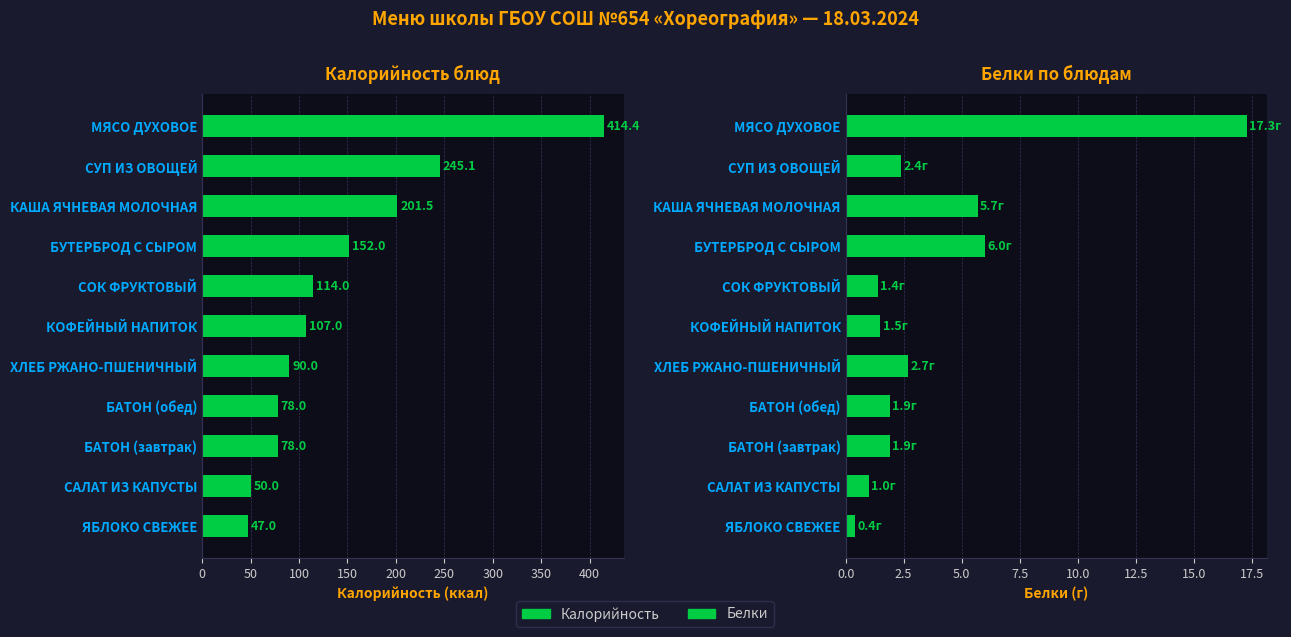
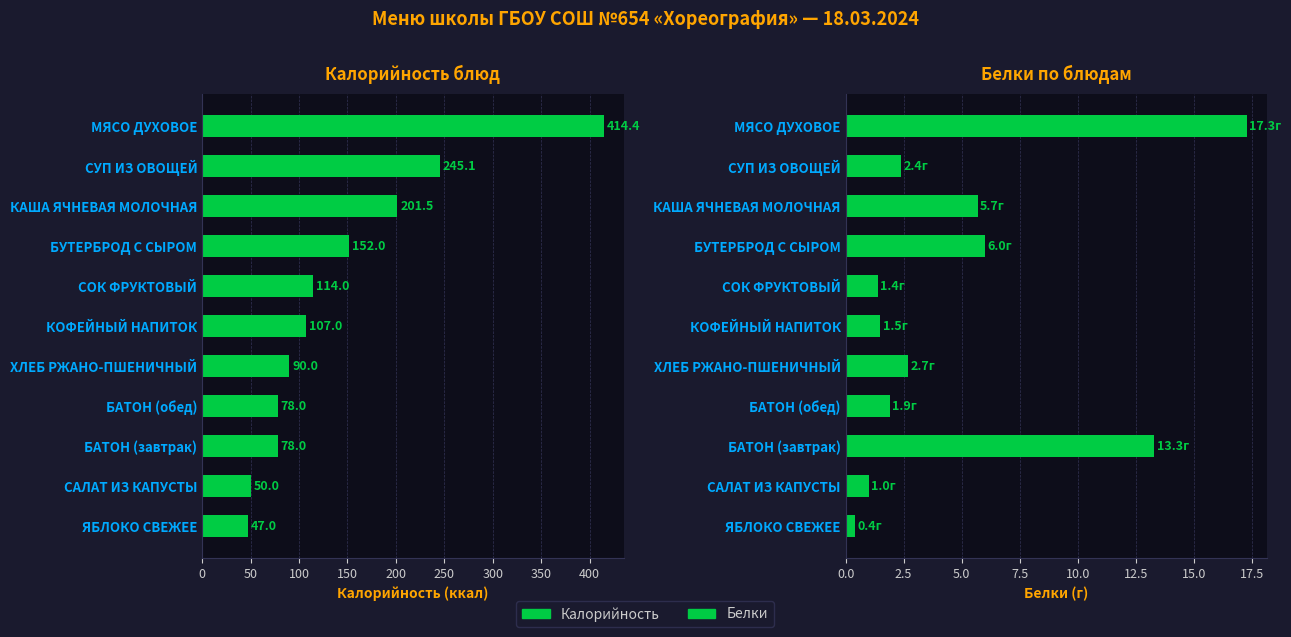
  {
    "Калорийность блюд": {
      "МЯСО ДУХОВОЕ": "414.4",
      "СУП ИЗ ОВОЩЕЙ": "245.1",
      "КАША ЯЧНЕВАЯ МОЛОЧНАЯ": "201.5",
      "БУТЕРБРОД С СЫРОМ": "152.0",
      "СОК ФРУКТОВЫЙ": "114.0",
      "КОФЕЙНЫЙ НАПИТОК": "107.0",
      "ХЛЕБ РЖАНО-ПШЕНИЧНЫЙ": "90.0",
      "БАТОН (обед)": "78.0",
      "БАТОН (завтрак)": "78.0",
      "САЛАТ ИЗ КАПУСТЫ": "50.0",
      "ЯБЛОКО СВЕЖЕЕ": "47.0"
    },
    "Белки по блюдам": {
      "МЯСО ДУХОВОЕ": "17.3г",
      "СУП ИЗ ОВОЩЕЙ": "2.4г",
      "КАША ЯЧНЕВАЯ МОЛОЧНАЯ": "5.7г",
      "БУТЕРБРОД С СЫРОМ": "6.0г",
      "СОК ФРУКТОВЫЙ": "1.4г",
      "КОФЕЙНЫЙ НАПИТОК": "1.5г",
      "ХЛЕБ РЖАНО-ПШЕНИЧНЫЙ": "2.7г",
      "БАТОН (обед)": "1.9г",
-     "БАТОН (завтрак)": "1.9г",
+     "БАТОН (завтрак)": "13.3г",
      "САЛАТ ИЗ КАПУСТЫ": "1.0г",
      "ЯБЛОКО СВЕЖЕЕ": "0.4г"
    }
  }
